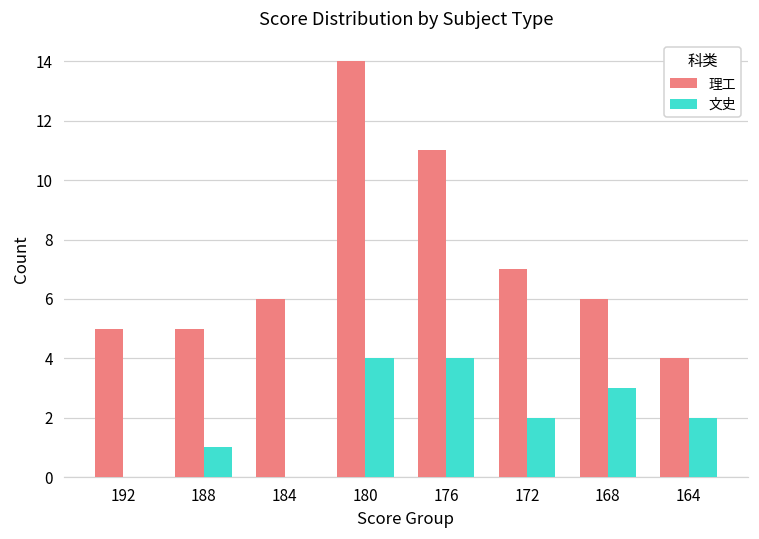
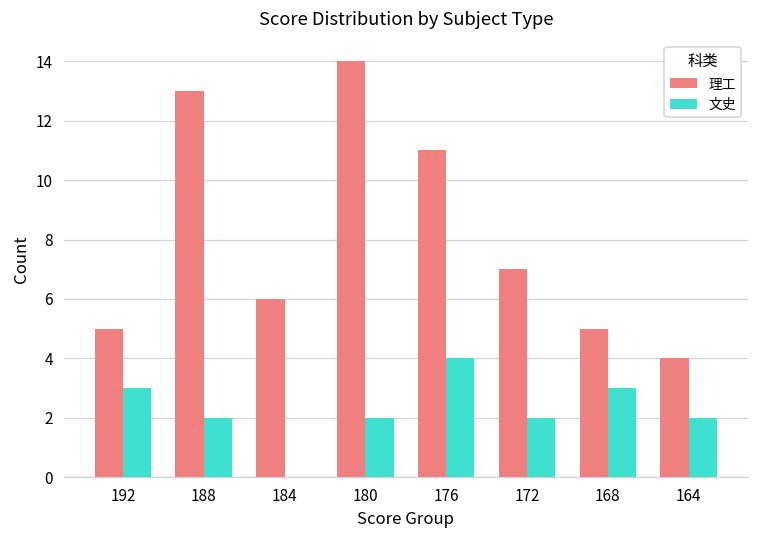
  {
    "理工": {
      "192": 5,
-     "188": 5,
+     "188": 13,
      "184": 6,
      "180": 14,
      "176": 11,
      "172": 7,
-     "168": 6,
+     "168": 5,
      "164": 4
    },
    "文史": {
-     "192": 0,
-     "188": 1,
+     "192": 3,
+     "188": 2,
      "184": 0,
-     "180": 4,
+     "180": 2,
      "176": 4,
      "172": 2,
      "168": 3,
      "164": 2
    }
  }
